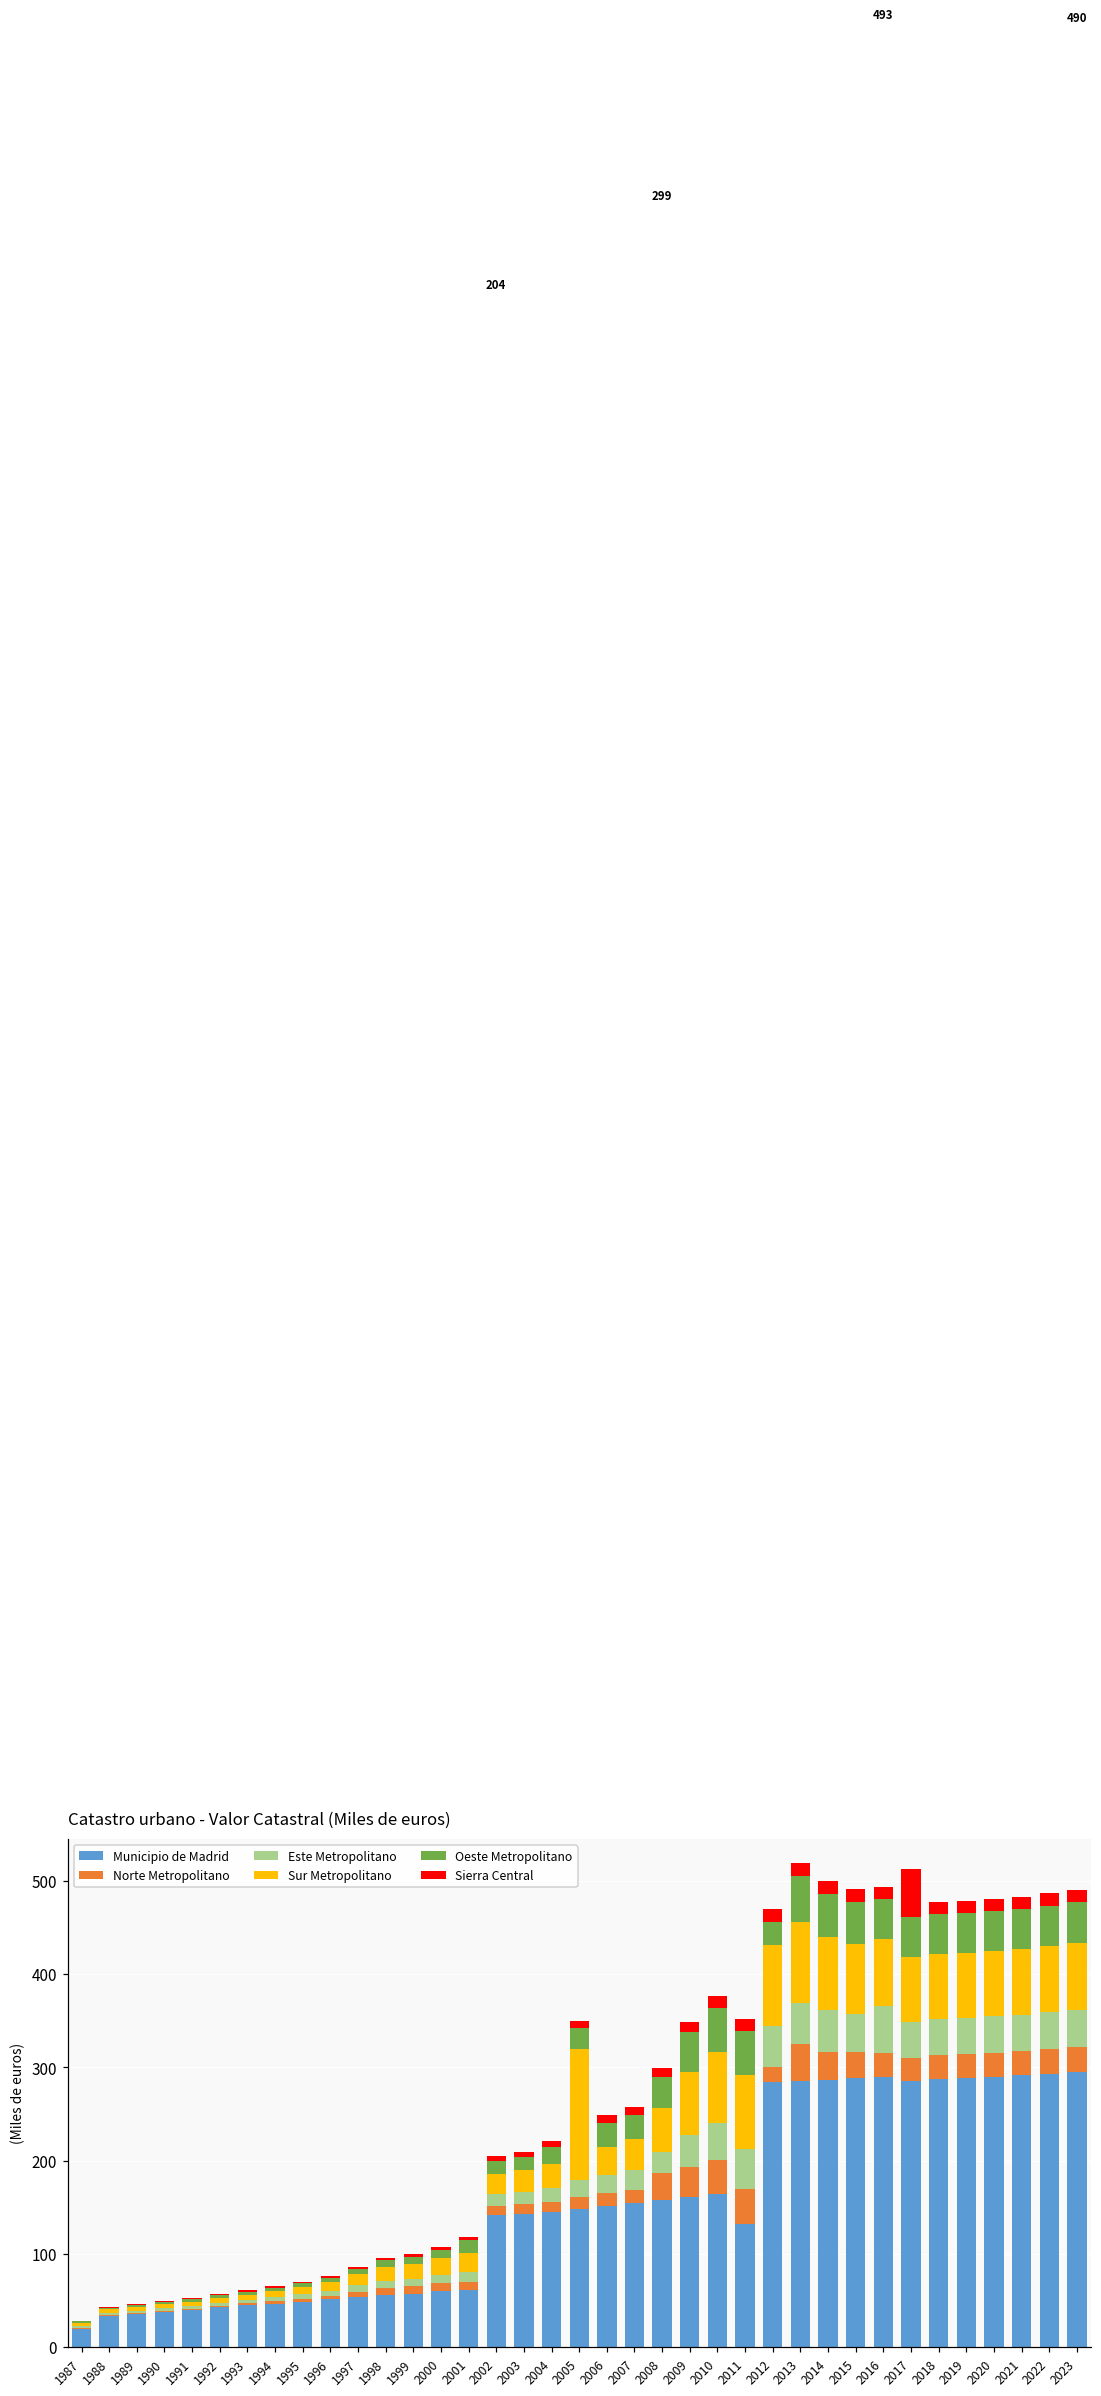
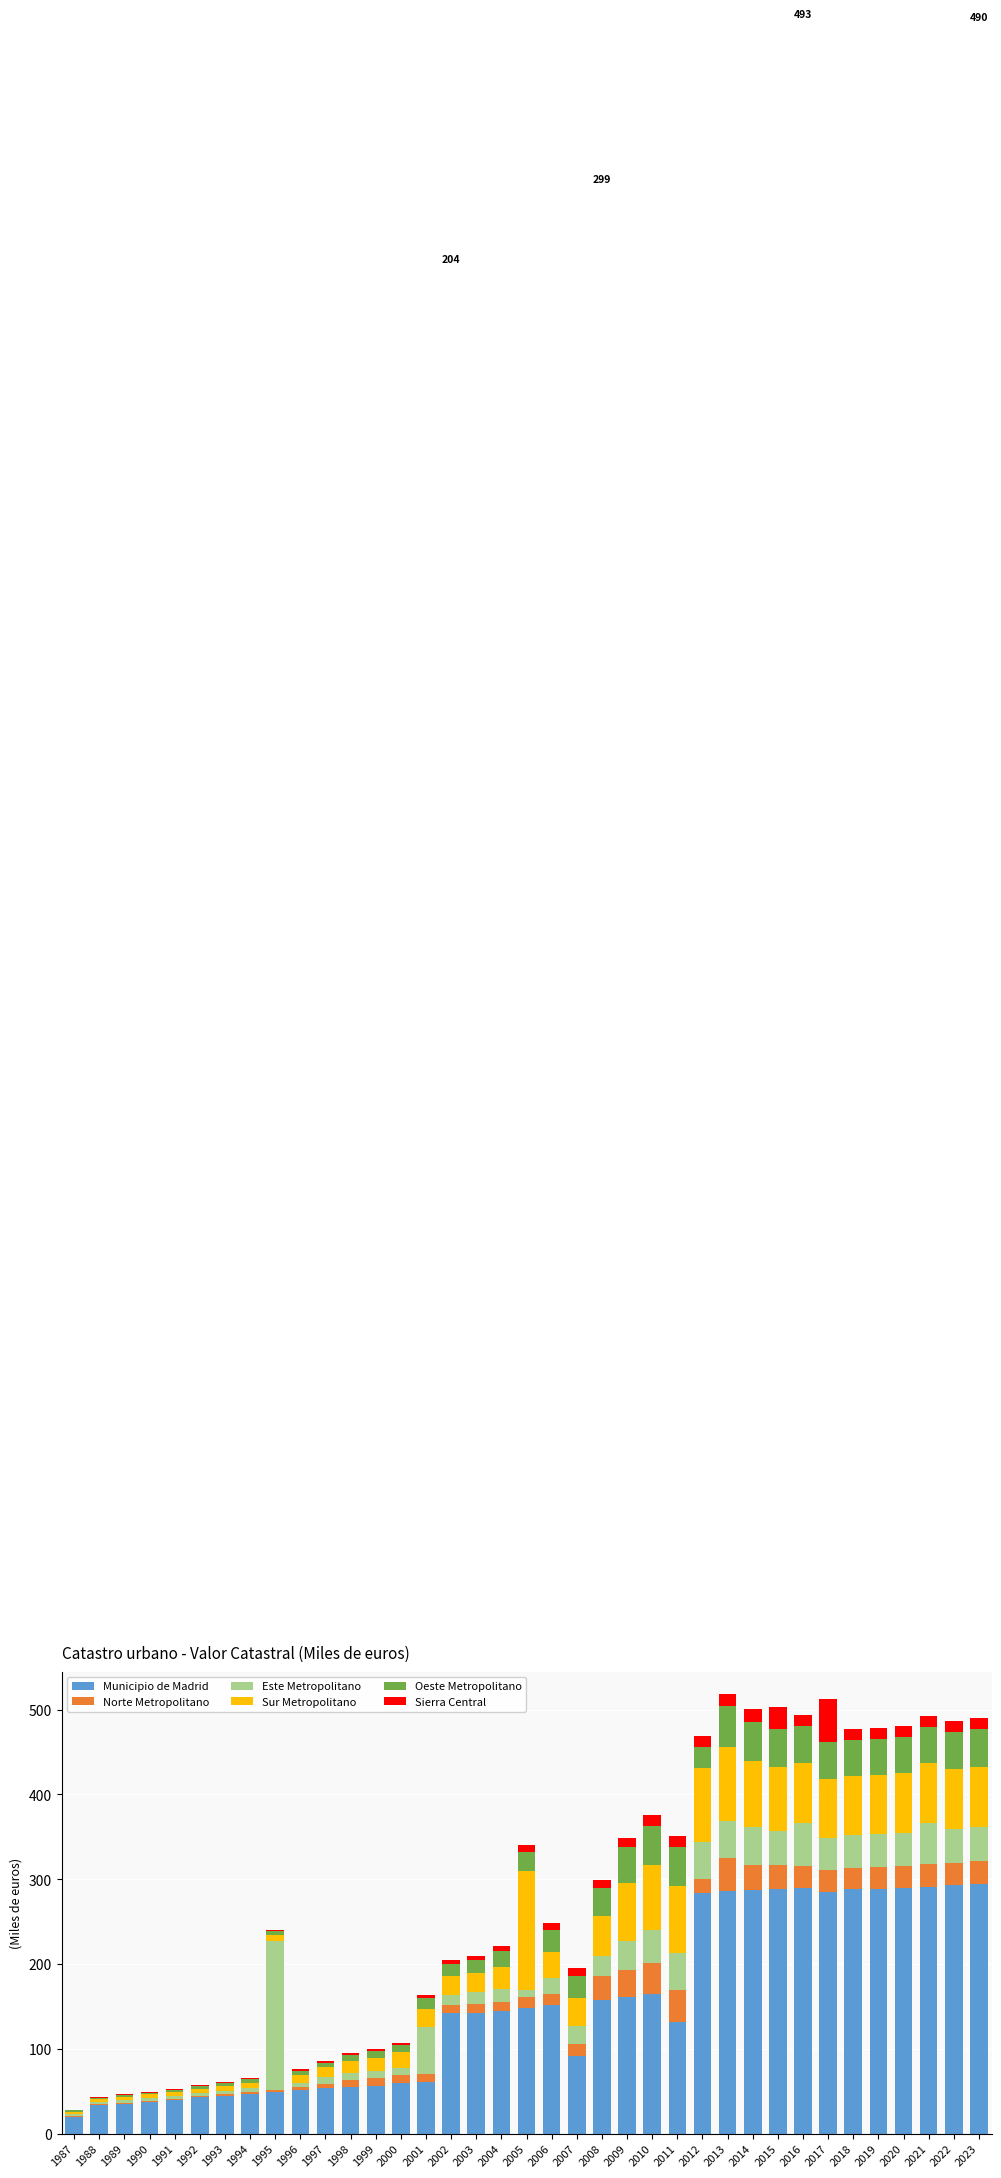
  {
    "Municipio de Madrid": {
      "1987": 20,
      "1988": 30,
      "1989": 40,
      "1990": 40,
      "1991": 40,
      "1992": 40,
      "1993": 40,
      "1994": 50,
      "1995": 50,
      "1996": 50,
      "1997": 50,
      "1998": 60,
      "1999": 60,
      "2000": 60,
      "2001": 60,
      "2002": 140,
      "2003": 140,
      "2004": 140,
      "2005": 150,
      "2006": 150,
-     "2007": 150,
+     "2007": 90,
      "2008": 160,
      "2009": 160,
      "2010": 160,
      "2011": 130,
      "2012": 280,
      "2013": 290,
      "2014": 290,
      "2015": 290,
      "2016": 290,
      "2017": 280,
      "2018": 290,
      "2019": 290,
      "2020": 290,
      "2021": 290,
      "2022": 290,
      "2023": 290
    },
    "Norte Metropolitano": {
      "1996": 0,
      "1997": 10,
      "1998": 10,
      "1999": 10,
      "2000": 10,
      "2001": 10,
      "2002": 10,
      "2003": 10,
      "2004": 10,
      "2005": 10,
      "2006": 10,
      "2007": 10,
      "2008": 30,
      "2009": 30,
      "2010": 40,
      "2011": 40,
      "2012": 20,
      "2013": 40,
      "2014": 30,
      "2015": 30,
      "2016": 30,
      "2017": 30,
      "2018": 30,
      "2019": 30,
      "2020": 30,
      "2021": 30,
      "2022": 30,
      "2023": 30
    },
    "Este Metropolitano": {
      "1992": 0,
      "1993": 0,
      "1994": 0,
-     "1995": 10,
+     "1995": 180,
      "1996": 10,
      "1997": 10,
      "1998": 10,
      "1999": 10,
      "2000": 10,
-     "2001": 10,
+     "2001": 60,
      "2002": 10,
      "2003": 10,
      "2004": 10,
-     "2005": 20,
+     "2005": 10,
      "2006": 20,
      "2007": 20,
      "2008": 20,
      "2009": 30,
      "2010": 40,
      "2011": 40,
      "2012": 40,
      "2013": 40,
      "2014": 40,
      "2015": 40,
      "2016": 50,
      "2017": 40,
      "2018": 40,
      "2019": 40,
      "2020": 40,
-     "2021": 40,
+     "2021": 50,
      "2022": 40,
      "2023": 40
    },
    "Sur Metropolitano": {
      "1987": 0,
      "1988": 0,
      "1989": 0,
      "1990": 0,
      "1991": 10,
      "1992": 10,
      "1993": 10,
      "1994": 10,
      "1995": 10,
      "1996": 10,
      "1997": 10,
      "1998": 10,
      "1999": 20,
      "2000": 20,
      "2001": 20,
      "2002": 20,
      "2003": 20,
      "2004": 30,
      "2005": 140,
      "2006": 30,
      "2007": 30,
      "2008": 50,
      "2009": 70,
      "2010": 80,
      "2011": 80,
      "2012": 90,
      "2013": 90,
      "2014": 80,
      "2015": 70,
      "2016": 70,
      "2017": 70,
      "2018": 70,
      "2019": 70,
      "2020": 70,
      "2021": 70,
      "2022": 70,
      "2023": 70
    },
    "Oeste Metropolitano": {
      "1993": 0,
      "1994": 0,
      "1995": 0,
      "1996": 0,
      "1997": 10,
      "1998": 10,
      "1999": 10,
      "2000": 10,
      "2001": 10,
      "2002": 10,
      "2003": 10,
      "2004": 20,
      "2005": 20,
      "2006": 30,
      "2007": 30,
      "2008": 30,
      "2009": 40,
      "2010": 50,
      "2011": 50,
      "2012": 30,
      "2013": 50,
      "2014": 50,
      "2015": 40,
      "2016": 40,
      "2017": 40,
      "2018": 40,
      "2019": 40,
      "2020": 40,
      "2021": 40,
      "2022": 40,
      "2023": 40
    },
    "Sierra Central": {
      "2000": 0,
      "2001": 0,
      "2002": 0,
      "2003": 0,
      "2004": 10,
      "2005": 10,
      "2006": 10,
      "2007": 10,
      "2008": 10,
      "2009": 10,
      "2010": 10,
      "2011": 10,
      "2012": 10,
      "2013": 10,
      "2014": 10,
-     "2015": 10,
+     "2015": 30,
      "2016": 10,
      "2017": 50,
      "2018": 10,
      "2019": 10,
      "2020": 10,
      "2021": 10,
      "2022": 10,
      "2023": 10
    }
  }
